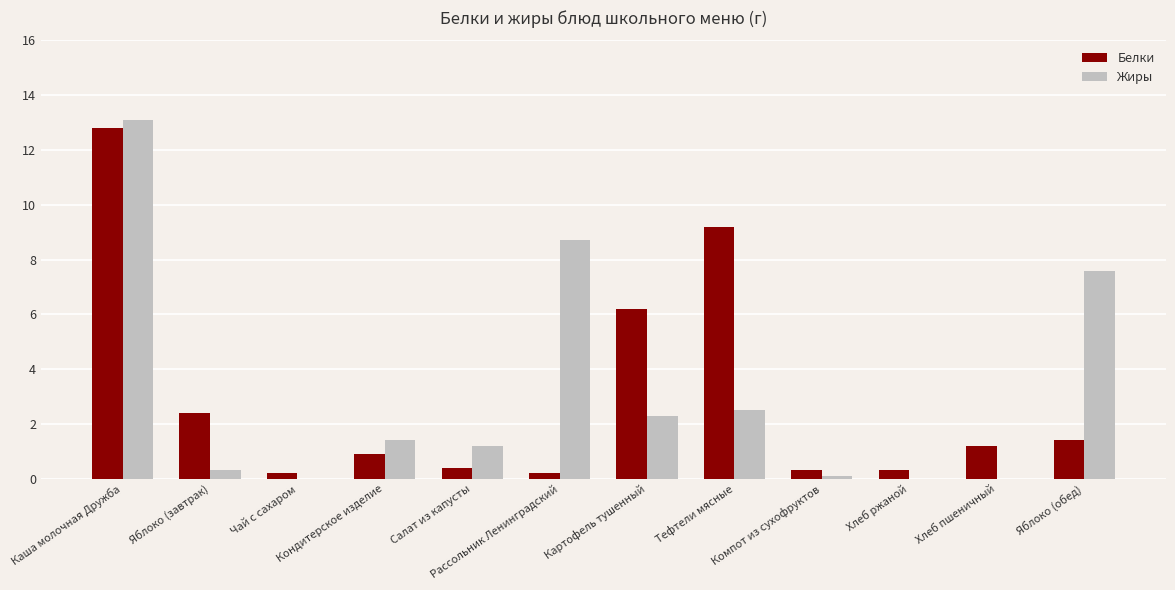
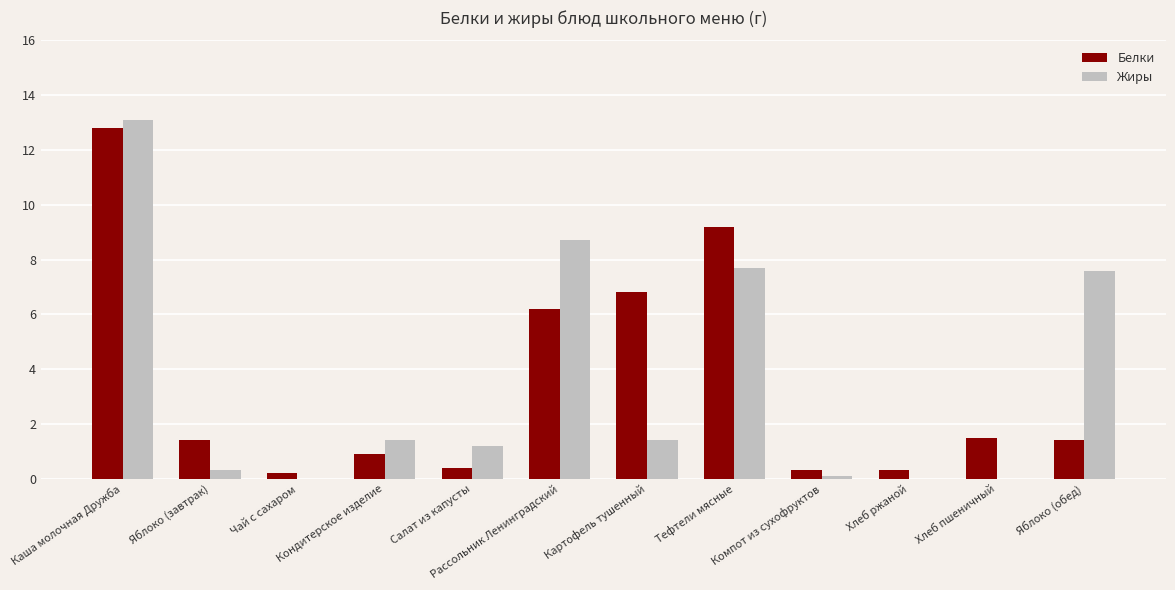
  {
    "Белки": {
      "Каша молочная Дружба": 12.8,
-     "Яблоко (завтрак)": 2.4,
+     "Яблоко (завтрак)": 1.4,
      "Чай с сахаром": 0.2,
      "Кондитерское изделие": 0.9,
      "Салат из капусты": 0.4,
-     "Рассольник Ленинградский": 0.2,
-     "Картофель тушенный": 6.2,
+     "Рассольник Ленинградский": 6.2,
+     "Картофель тушенный": 6.8,
      "Тефтели мясные": 9.2,
      "Компот из сухофруктов": 0.3,
      "Хлеб ржаной": 0.3,
-     "Хлеб пшеничный": 1.2,
+     "Хлеб пшеничный": 1.5,
      "Яблоко (обед)": 1.4
    },
    "Жиры": {
      "Каша молочная Дружба": 13.1,
      "Яблоко (завтрак)": 0.3,
      "Чай с сахаром": 0.0,
      "Кондитерское изделие": 1.4,
      "Салат из капусты": 1.2,
      "Рассольник Ленинградский": 8.7,
-     "Картофель тушенный": 2.3,
-     "Тефтели мясные": 2.5,
+     "Картофель тушенный": 1.4,
+     "Тефтели мясные": 7.7,
      "Компот из сухофруктов": 0.1,
      "Хлеб ржаной": 0.0,
      "Хлеб пшеничный": 0.0,
      "Яблоко (обед)": 7.6
    }
  }
